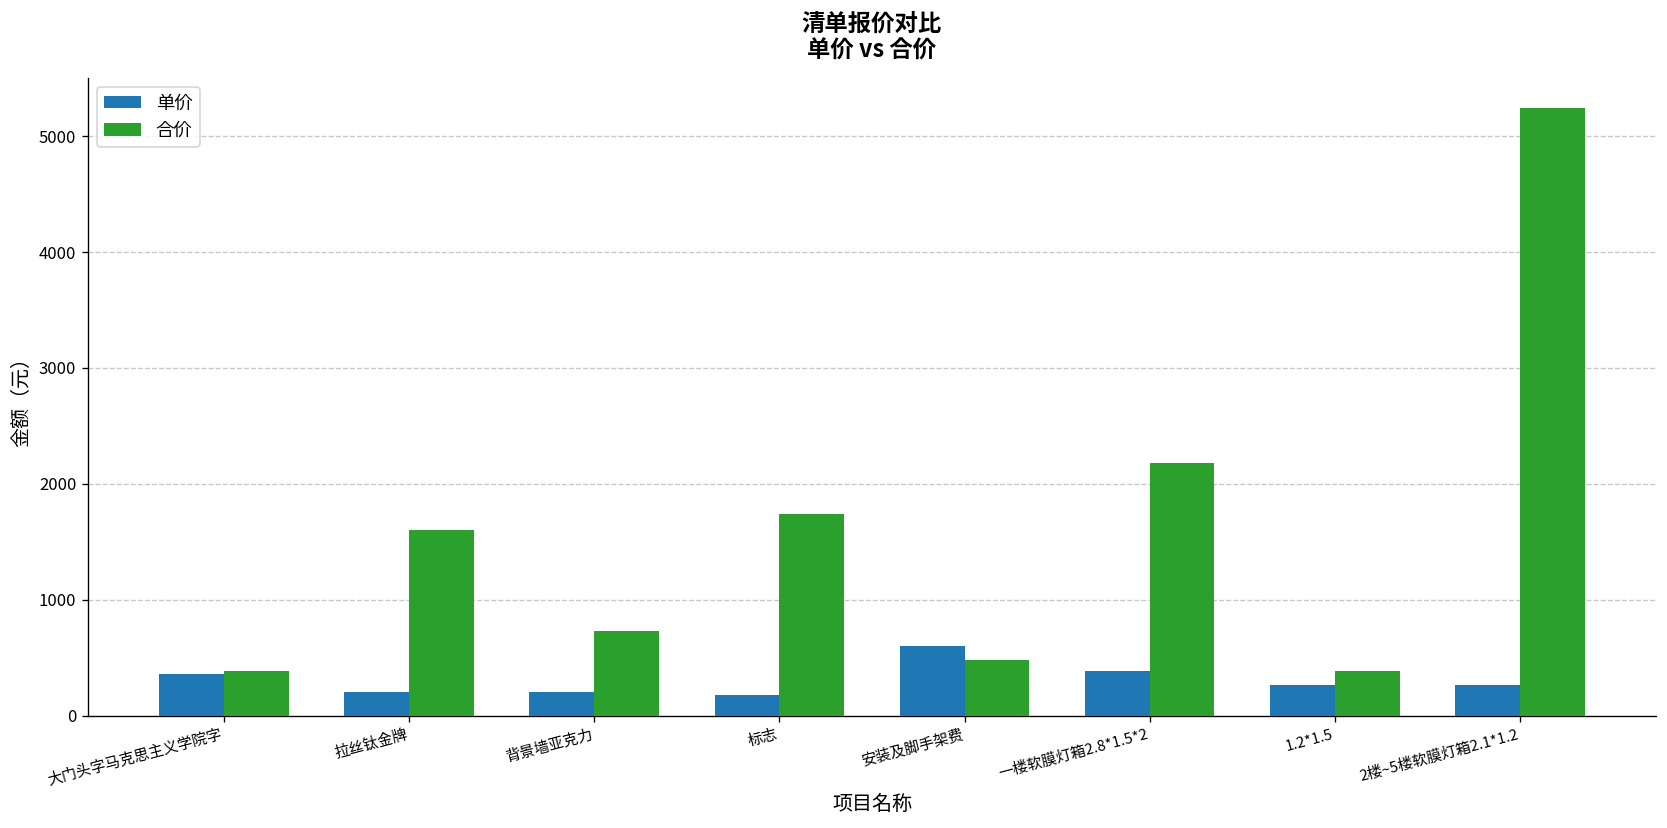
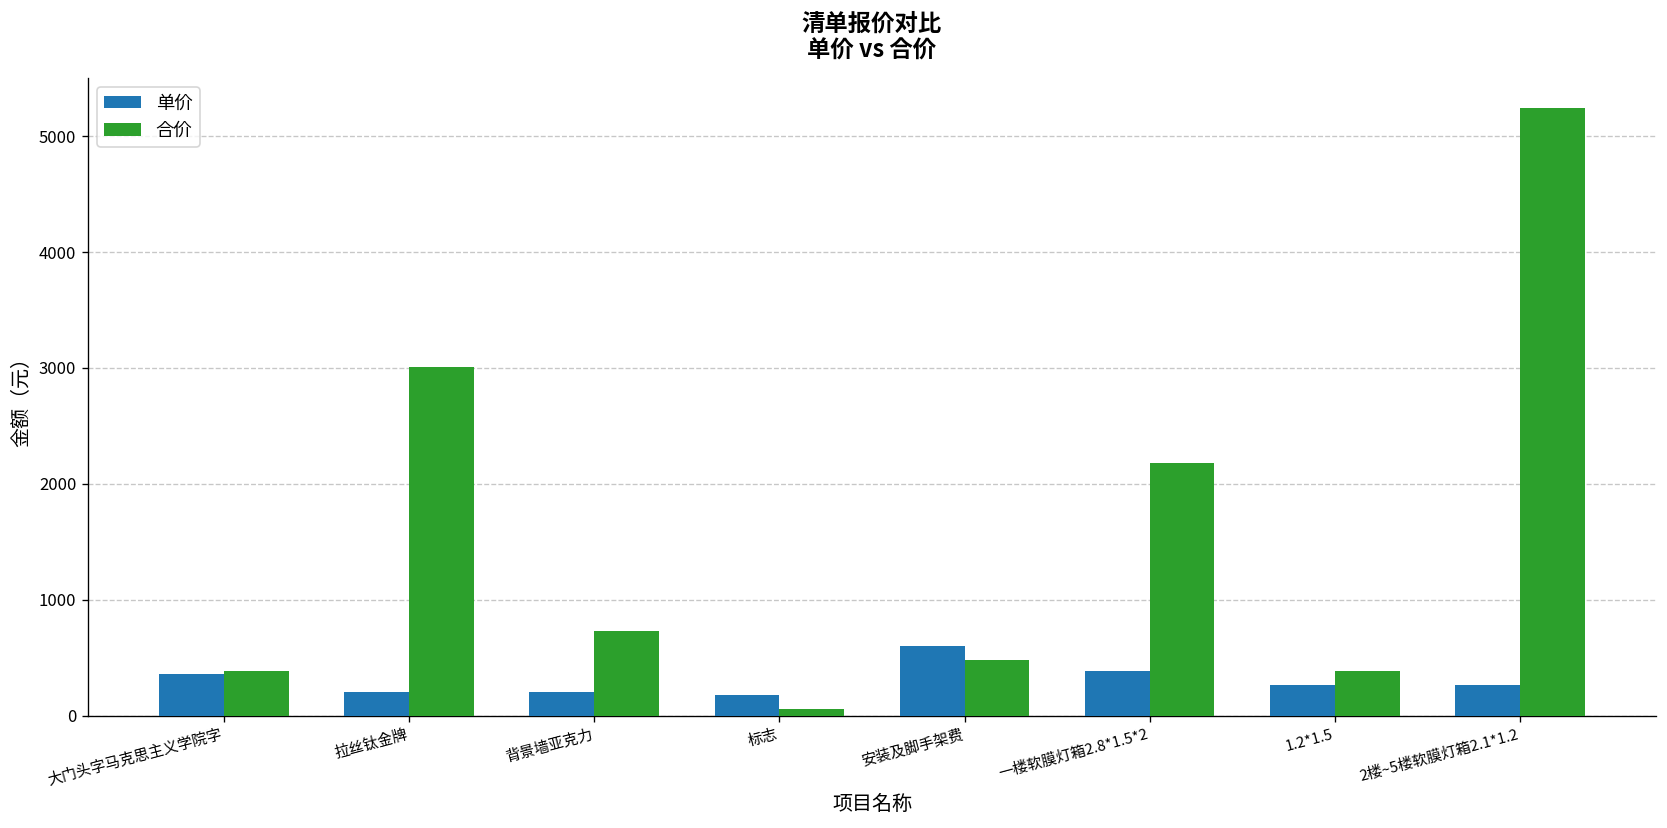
  {
    "单价": {
      "大门头字马克思主义学院字": 400,
      "拉丝钛金牌": 200,
      "背景墙亚克力": 200,
      "标志": 200,
      "安装及脚手架费": 600,
      "一楼软膜灯箱2.8*1.5*2": 400,
      "1.2*1.5": 300,
      "2楼~5楼软膜灯箱2.1*1.2": 300
    },
    "合价": {
      "大门头字马克思主义学院字": 400,
-     "拉丝钛金牌": 1600,
+     "拉丝钛金牌": 3000,
      "背景墙亚克力": 700,
-     "标志": 1700,
+     "标志": 100,
      "安装及脚手架费": 500,
      "一楼软膜灯箱2.8*1.5*2": 2200,
      "1.2*1.5": 400,
      "2楼~5楼软膜灯箱2.1*1.2": 5200
    }
  }
